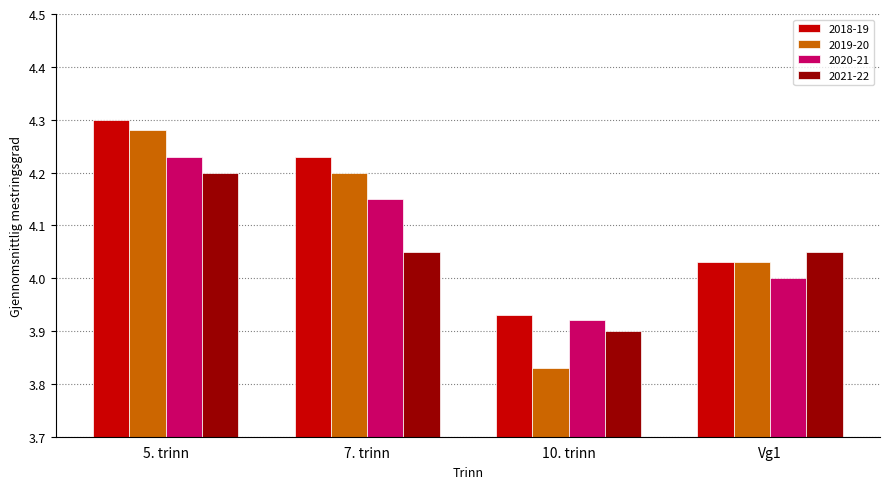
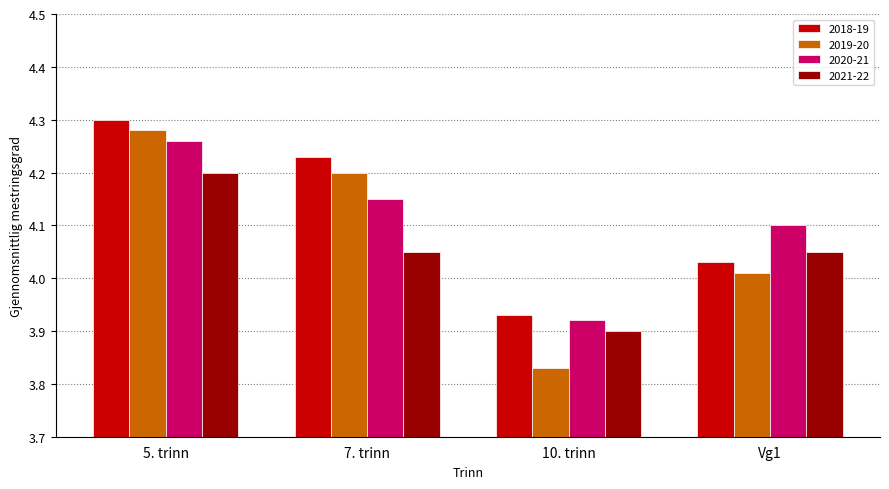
  {
    "2019-20": {
      "5. trinn": 4.28,
      "7. trinn": 4.20,
      "10. trinn": 3.83,
-     "Vg1": 4.03
+     "Vg1": 4.01
    },
    "2020-21": {
-     "5. trinn": 4.23,
+     "5. trinn": 4.26,
      "7. trinn": 4.15,
      "10. trinn": 3.92,
-     "Vg1": 4.0
+     "Vg1": 4.1
    }
  }
